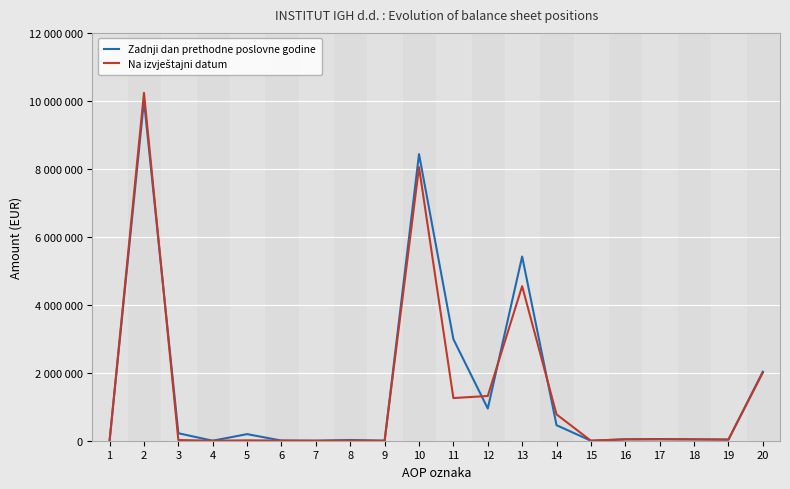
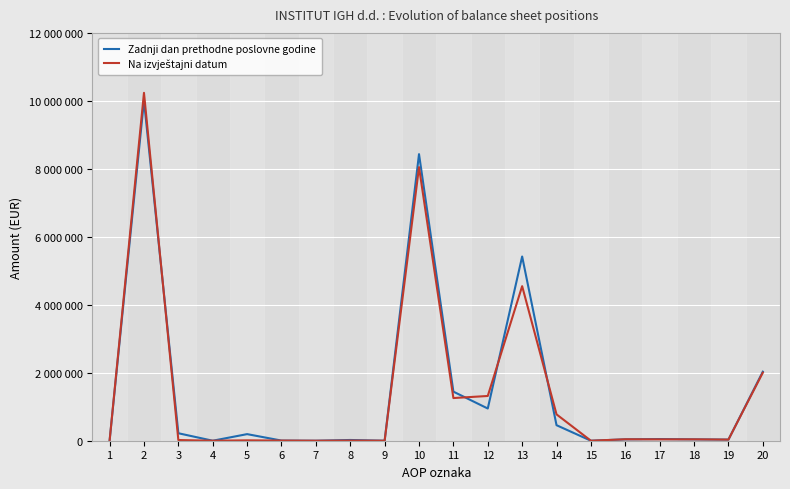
  {
    "Zadnji dan prethodne poslovne godine": {
      "2": 10000000,
      "3": 200000,
      "5": 200000,
      "10": 8400000,
-     "11": 3000000,
+     "11": 1400000,
      "12": 900000,
      "13": 5400000,
      "14": 500000
    },
    "Na izvještajni datum": {
      "2": 10200000,
      "3": 0,
      "5": 0,
      "10": 8000000,
      "11": 1300000,
      "12": 1300000,
      "13": 4500000,
      "14": 800000
    }
  }
